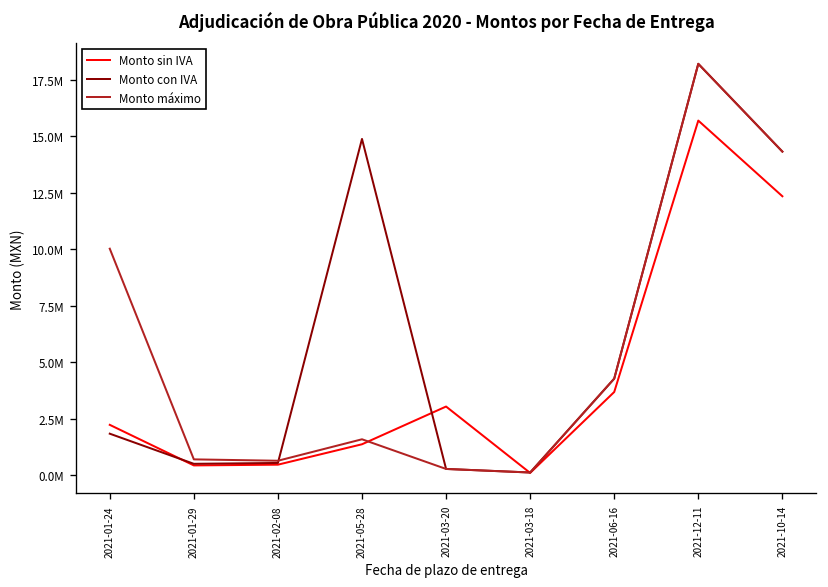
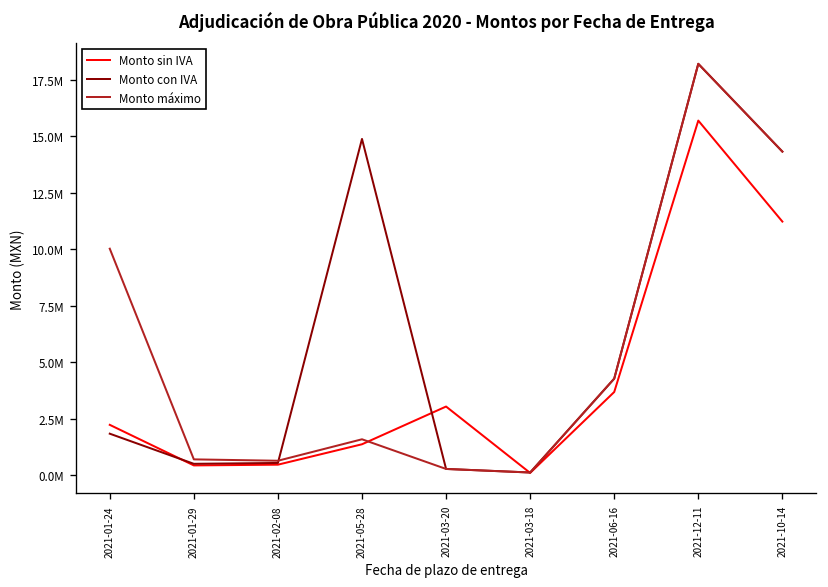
  {
    "Monto sin IVA": {
      "2021-01-24": 2200000,
      "2021-05-28": 1400000,
      "2021-03-20": 3000000,
      "2021-06-16": 3700000,
      "2021-12-11": 15700000,
-     "2021-10-14": 12300000
+     "2021-10-14": 11200000
    },
    "Monto con IVA": {
      "2021-01-24": 1800000,
      "2021-05-28": 14900000
    },
    "Monto máximo": {
      "2021-01-24": 10000000,
      "2021-01-29": 700000,
      "2021-05-28": 1600000
    }
  }
